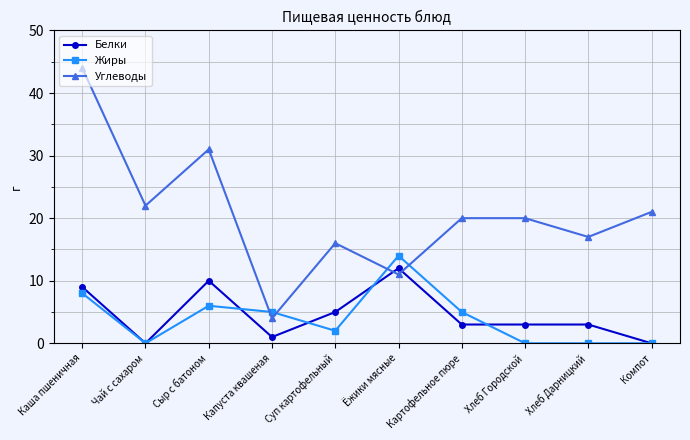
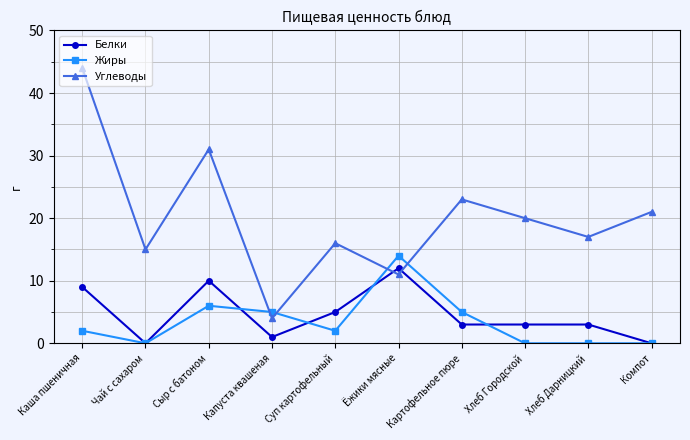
  {
    "Белки": {
      "Каша пшеничная": 9,
      "Сыр с батоном": 10,
      "Капуста квашеная": 1,
      "Суп картофельный": 5,
      "Ёжики мясные": 12,
      "Картофельное пюре": 3,
      "Хлеб Городской": 3,
      "Хлеб Дарницкий": 3
    },
    "Жиры": {
-     "Каша пшеничная": 8,
+     "Каша пшеничная": 2,
      "Сыр с батоном": 6,
      "Капуста квашеная": 5,
      "Суп картофельный": 2,
      "Ёжики мясные": 14,
      "Картофельное пюре": 5,
      "Хлеб Городской": 0,
      "Хлеб Дарницкий": 0
    },
    "Углеводы": {
-     "Чай с сахаром": 22,
+     "Чай с сахаром": 15,
      "Сыр с батоном": 31,
      "Капуста квашеная": 4,
      "Суп картофельный": 16,
      "Ёжики мясные": 11,
-     "Картофельное пюре": 20,
+     "Картофельное пюре": 23,
      "Хлеб Городской": 20,
      "Хлеб Дарницкий": 17,
      "Компот": 21
    }
  }
